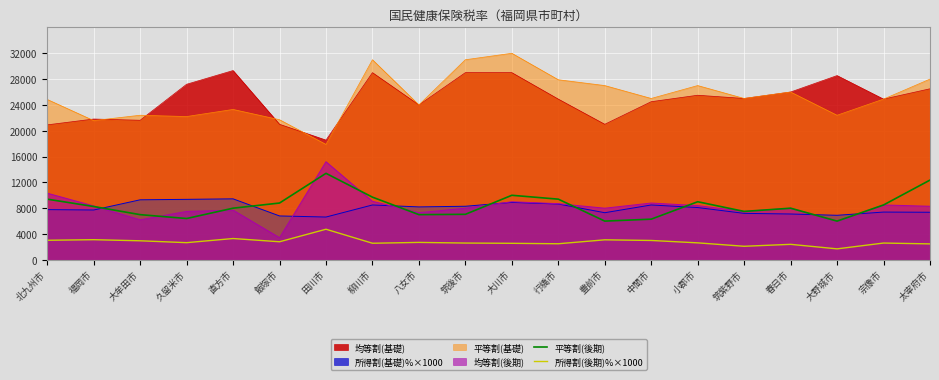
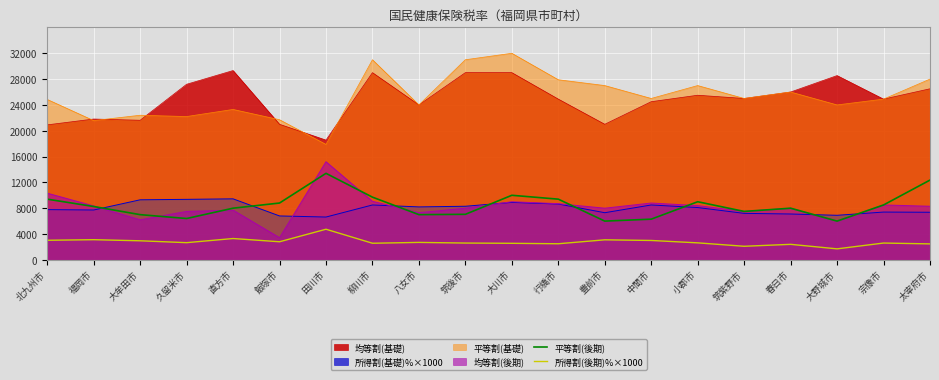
  {
    "均等割(基礎)": {
      "北九州市": 21000,
      "大牟田市": 22000,
      "久留米市": 27000,
      "直方市": 29000,
      "飯塚市": 21000,
      "田川市": 19000,
      "柳川市": 29000,
      "筑後市": 29000,
      "大川市": 29000,
      "行橋市": 25000,
      "豊前市": 21000,
      "中間市": 25000,
      "小郡市": 26000,
      "大野城市": 29000,
      "太宰府市": 27000
    },
    "所得割(基礎)%×1000": {
      "北九州市": 8000,
      "福岡市": 8000,
      "大牟田市": 9000,
      "久留米市": 9000,
      "直方市": 9000,
      "飯塚市": 7000,
      "田川市": 7000,
      "柳川市": 9000,
      "八女市": 8000,
      "豊前市": 7000,
      "春日市": 7000,
      "大野城市": 7000,
      "宗像市": 7000,
      "太宰府市": 7000
    },
    "平等割(基礎)": {
      "北九州市": 25000,
      "大牟田市": 22000,
      "久留米市": 22000,
      "直方市": 23000,
      "飯塚市": 22000,
      "田川市": 18000,
      "柳川市": 31000,
      "筑後市": 31000,
      "大川市": 32000,
      "行橋市": 28000,
      "豊前市": 27000,
      "中間市": 25000,
      "小郡市": 27000,
-     "大野城市": 22000,
+     "大野城市": 24000,
      "太宰府市": 28000
    },
    "均等割(後期)": {
      "北九州市": 10000,
      "大牟田市": 6000,
      "久留米市": 8000,
      "飯塚市": 3000,
      "田川市": 15000,
      "柳川市": 9000,
      "豊前市": 8000,
      "太宰府市": 8000
    },
    "平等割(後期)": {
      "北九州市": 9000,
      "大牟田市": 7000,
      "久留米市": 6000,
      "飯塚市": 9000,
      "田川市": 13000,
      "柳川市": 10000,
      "筑後市": 7000,
      "大川市": 10000,
      "行橋市": 9000,
      "豊前市": 6000,
      "中間市": 6000,
      "小郡市": 9000,
      "太宰府市": 12000
    },
    "所得割(後期)%×1000": {
      "北九州市": 3000,
      "福岡市": 3000,
      "大牟田市": 3000,
      "久留米市": 3000,
      "直方市": 3000,
      "飯塚市": 3000,
      "田川市": 5000,
      "柳川市": 3000,
      "八女市": 3000,
      "筑後市": 3000,
      "大川市": 3000,
      "行橋市": 2000,
      "豊前市": 3000,
      "中間市": 3000,
      "小郡市": 3000,
      "筑紫野市": 2000,
      "春日市": 2000,
      "大野城市": 2000,
      "宗像市": 3000,
      "太宰府市": 2000
    }
  }
